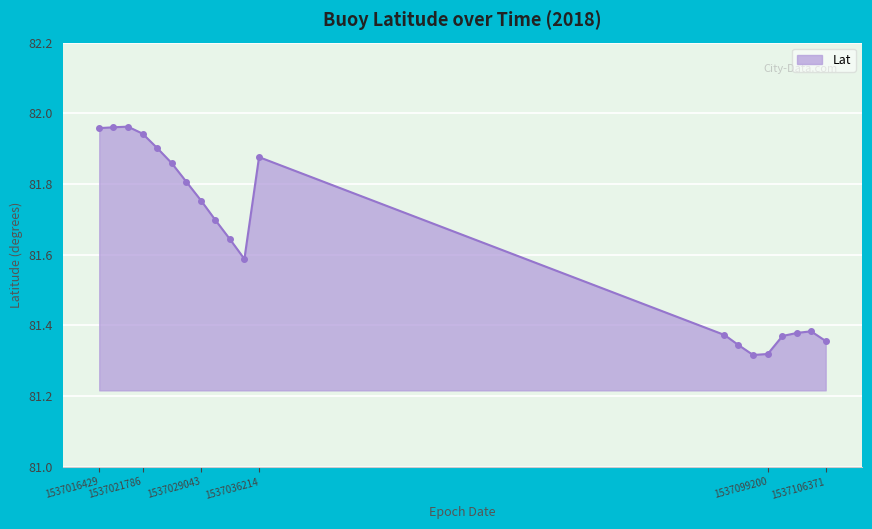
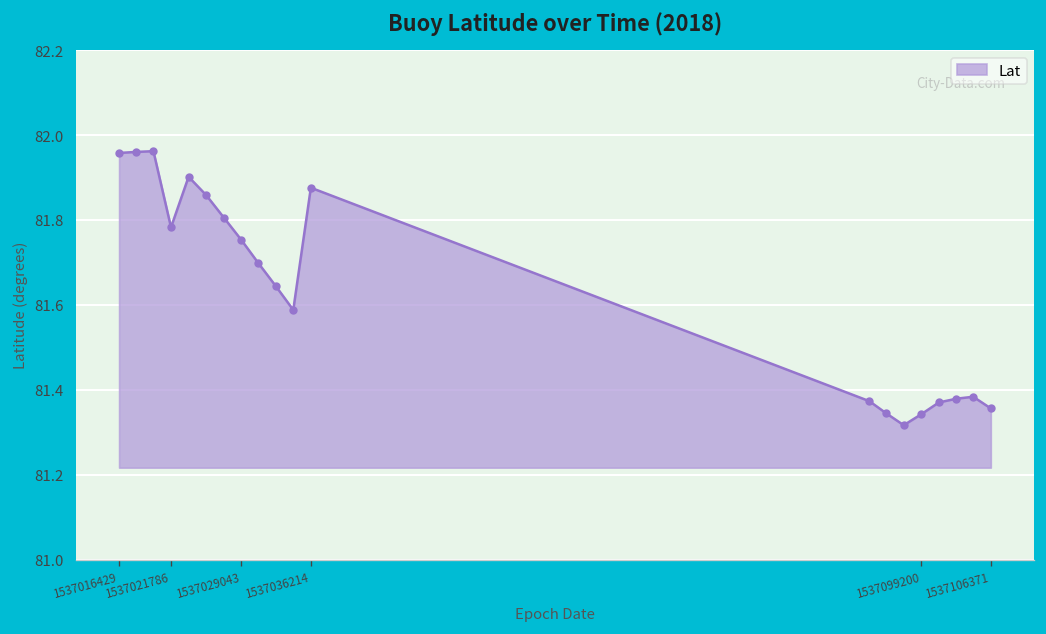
  {
    "1537016429": 81.96,
-   "1537021786": 81.94,
+   "1537021786": 81.78,
    "1537029043": 81.75,
    "1537036214": 81.88,
-   "1537099200": 81.32,
+   "1537099200": 81.34,
    "1537106371": 81.36
  }
